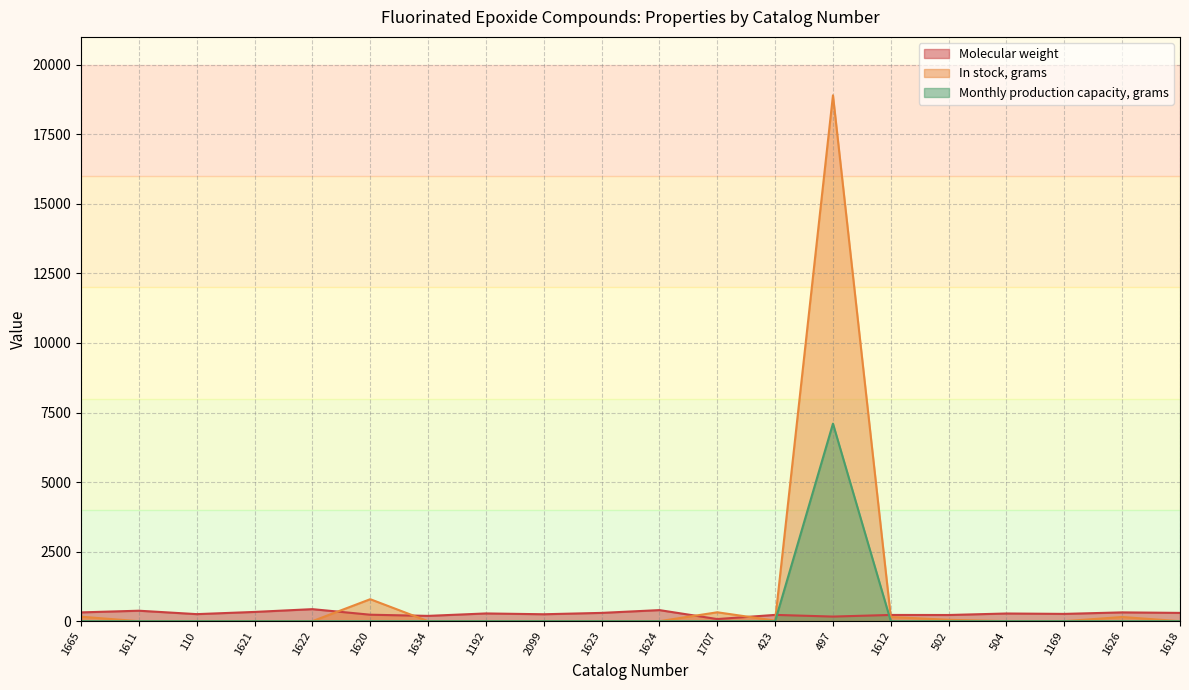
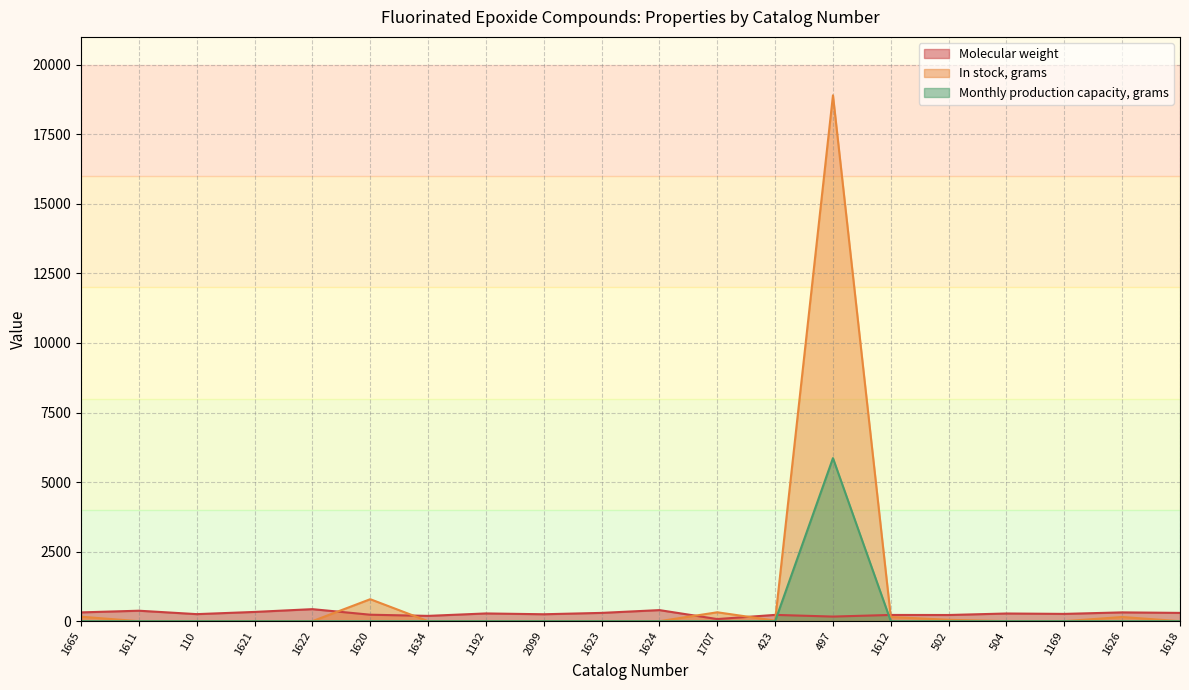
  {
    "Monthly production capacity, grams": {
      "1665": 0,
      "1620": 0,
-     "497": 7100,
+     "497": 5900,
      "1612": 0,
      "1626": 0
    }
  }
